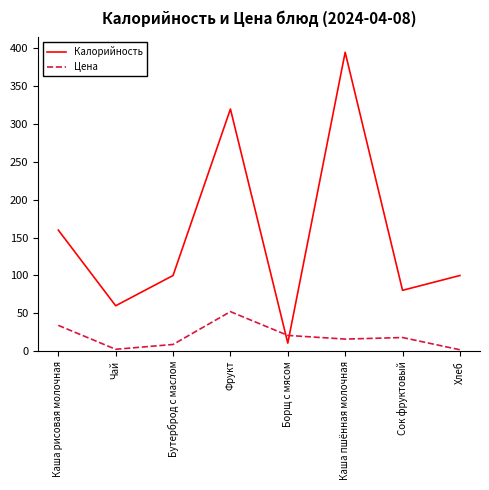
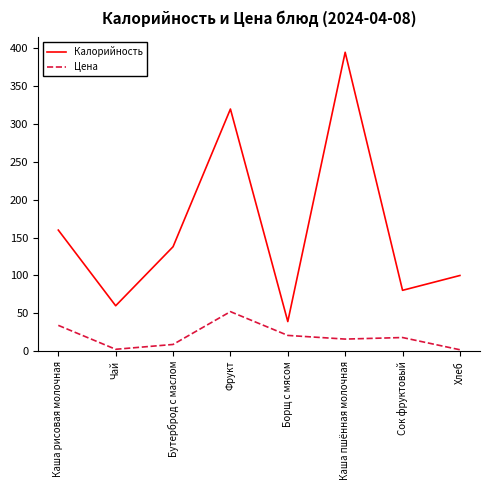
  {
    "Калорийность": {
      "Каша рисовая молочная": 160,
      "Чай": 60,
-     "Бутерброд с маслом": 100,
+     "Бутерброд с маслом": 140,
      "Фрукт": 320,
-     "Борщ с мясом": 10,
+     "Борщ с мясом": 40,
      "Каша пшённая молочная": 400,
      "Сок фруктовый": 80,
      "Хлеб": 100
    },
    "Цена": {
      "Каша рисовая молочная": 30,
      "Чай": 0,
      "Бутерброд с маслом": 10,
      "Фрукт": 50,
      "Борщ с мясом": 20,
      "Каша пшённая молочная": 20,
      "Сок фруктовый": 20,
      "Хлеб": 0
    }
  }
